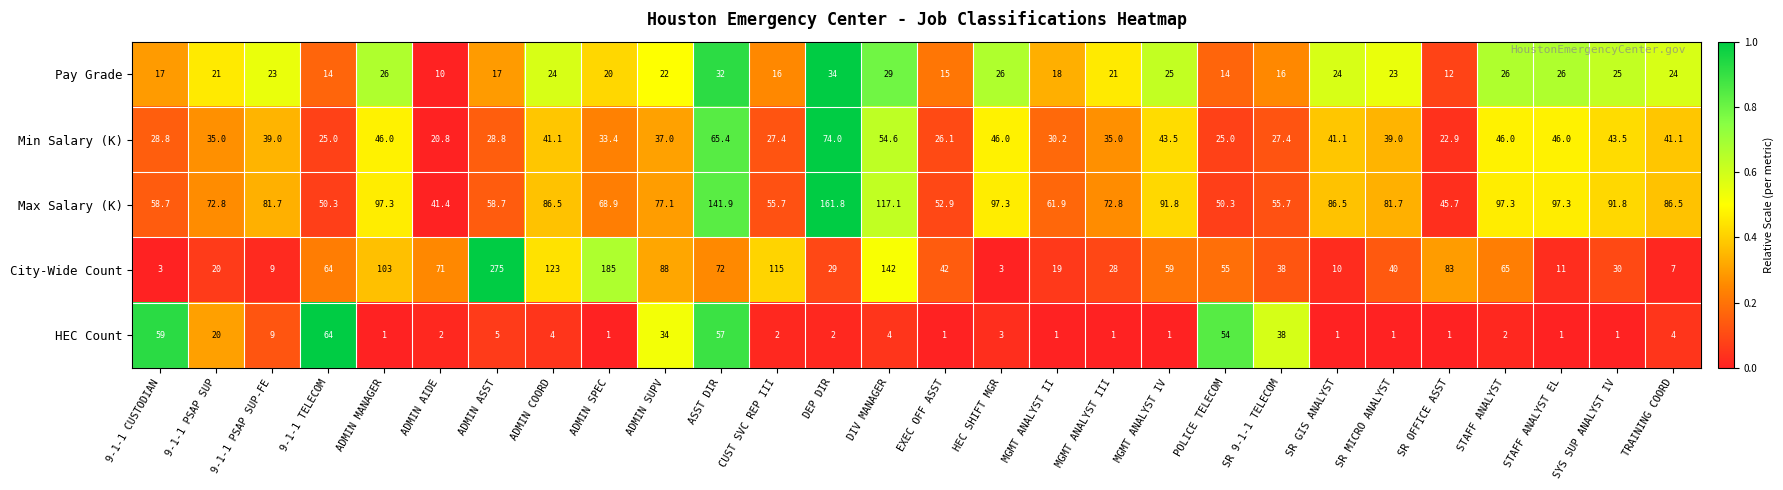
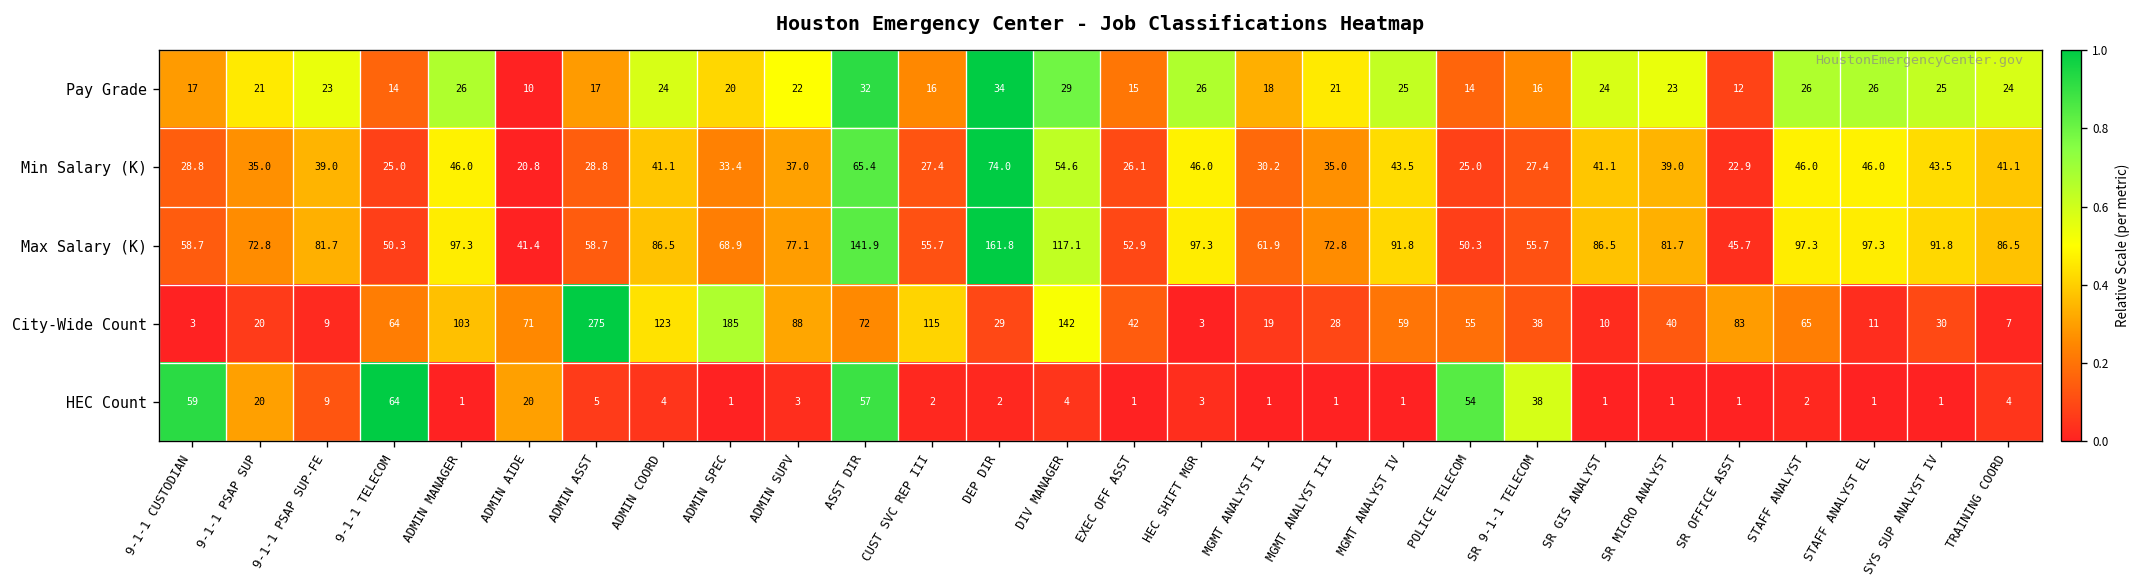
  {
    "Pay Grade": {
      "9-1-1 CUSTODIAN": 17,
      "9-1-1 PSAP SUP": 21,
      "9-1-1 PSAP SUP-FE": 23,
      "9-1-1 TELECOM": 14,
      "ADMIN MANAGER": 26,
      "ADMIN AIDE": 10,
      "ADMIN ASST": 17,
      "ADMIN COORD": 24,
      "ADMIN SPEC": 20,
      "ADMIN SUPV": 22,
      "ASST DIR": 32,
      "CUST SVC REP III": 16,
      "DEP DIR": 34,
      "DIV MANAGER": 29,
      "EXEC OFF ASST": 15,
      "HEC SHIFT MGR": 26,
      "MGMT ANALYST II": 18,
      "MGMT ANALYST III": 21,
      "MGMT ANALYST IV": 25,
      "POLICE TELECOM": 14,
      "SR 9-1-1 TELECOM": 16,
      "SR GIS ANALYST": 24,
      "SR MICRO ANALYST": 23,
      "SR OFFICE ASST": 12,
      "STAFF ANALYST": 26,
      "STAFF ANALYST EL": 26,
      "TRAINING COORD": 24
    },
    "Min Salary (K)": {
      "9-1-1 CUSTODIAN": 28.8,
      "9-1-1 PSAP SUP": 35.0,
      "9-1-1 PSAP SUP-FE": 39.0,
      "9-1-1 TELECOM": 25.0,
      "ADMIN MANAGER": 46.0,
      "ADMIN AIDE": 20.8,
      "ADMIN ASST": 28.8,
      "ADMIN COORD": 41.1,
      "ADMIN SPEC": 33.4,
      "ADMIN SUPV": 37.0,
      "ASST DIR": 65.4,
      "CUST SVC REP III": 27.4,
      "DEP DIR": 74.0,
      "DIV MANAGER": 54.6,
      "EXEC OFF ASST": 26.1,
      "HEC SHIFT MGR": 46.0,
      "MGMT ANALYST II": 30.2,
      "MGMT ANALYST III": 35.0,
      "MGMT ANALYST IV": 43.5,
      "POLICE TELECOM": 25.0,
      "SR 9-1-1 TELECOM": 27.4,
      "SR GIS ANALYST": 41.1,
      "SR MICRO ANALYST": 39.0,
      "SR OFFICE ASST": 22.9,
      "STAFF ANALYST": 46.0,
      "STAFF ANALYST EL": 46.0,
      "SYS SUP ANALYST IV": 43.5,
      "TRAINING COORD": 41.1
    },
    "Max Salary (K)": {
      "9-1-1 CUSTODIAN": 58.7,
      "9-1-1 PSAP SUP": 72.8,
      "9-1-1 PSAP SUP-FE": 81.7,
      "9-1-1 TELECOM": 50.3,
      "ADMIN MANAGER": 97.3,
      "ADMIN AIDE": 41.4,
      "ADMIN ASST": 58.7,
      "ADMIN COORD": 86.5,
      "ADMIN SPEC": 68.9,
      "ADMIN SUPV": 77.1,
      "ASST DIR": 141.9,
      "CUST SVC REP III": 55.7,
      "DEP DIR": 161.8,
      "DIV MANAGER": 117.1,
      "EXEC OFF ASST": 52.9,
      "HEC SHIFT MGR": 97.3,
      "MGMT ANALYST II": 61.9,
      "MGMT ANALYST III": 72.8,
      "MGMT ANALYST IV": 91.8,
      "POLICE TELECOM": 50.3,
      "SR 9-1-1 TELECOM": 55.7,
      "SR GIS ANALYST": 86.5,
      "SR MICRO ANALYST": 81.7,
      "SR OFFICE ASST": 45.7,
      "STAFF ANALYST": 97.3,
      "STAFF ANALYST EL": 97.3,
      "SYS SUP ANALYST IV": 91.8,
      "TRAINING COORD": 86.5
    },
    "City-Wide Count": {
      "9-1-1 CUSTODIAN": 3,
      "9-1-1 PSAP SUP": 20,
      "9-1-1 PSAP SUP-FE": 9,
      "9-1-1 TELECOM": 64,
      "ADMIN MANAGER": 103,
      "ADMIN AIDE": 71,
      "ADMIN ASST": 275,
      "ADMIN COORD": 123,
      "ADMIN SPEC": 185,
      "ADMIN SUPV": 88,
      "ASST DIR": 72,
      "CUST SVC REP III": 115,
      "DEP DIR": 29,
      "DIV MANAGER": 142,
      "EXEC OFF ASST": 42,
      "HEC SHIFT MGR": 3,
      "MGMT ANALYST II": 19,
      "MGMT ANALYST III": 28,
      "MGMT ANALYST IV": 59,
      "POLICE TELECOM": 55,
      "SR 9-1-1 TELECOM": 38,
      "SR GIS ANALYST": 10,
      "SR MICRO ANALYST": 40,
      "SR OFFICE ASST": 83,
      "STAFF ANALYST": 65,
      "STAFF ANALYST EL": 11,
      "SYS SUP ANALYST IV": 30,
      "TRAINING COORD": 7
    },
    "HEC Count": {
      "9-1-1 CUSTODIAN": 59,
      "9-1-1 PSAP SUP": 20,
      "9-1-1 PSAP SUP-FE": 9,
      "9-1-1 TELECOM": 64,
      "ADMIN MANAGER": 1,
-     "ADMIN AIDE": 2,
+     "ADMIN AIDE": 20,
      "ADMIN ASST": 5,
      "ADMIN COORD": 4,
      "ADMIN SPEC": 1,
-     "ADMIN SUPV": 34,
+     "ADMIN SUPV": 3,
      "ASST DIR": 57,
      "CUST SVC REP III": 2,
      "DEP DIR": 2,
      "DIV MANAGER": 4,
      "EXEC OFF ASST": 1,
      "HEC SHIFT MGR": 3,
      "MGMT ANALYST II": 1,
      "MGMT ANALYST III": 1,
      "MGMT ANALYST IV": 1,
      "POLICE TELECOM": 54,
      "SR 9-1-1 TELECOM": 38,
      "SR GIS ANALYST": 1,
      "SR MICRO ANALYST": 1,
      "SR OFFICE ASST": 1,
      "STAFF ANALYST": 2,
      "STAFF ANALYST EL": 1,
      "SYS SUP ANALYST IV": 1,
      "TRAINING COORD": 4
    }
  }
